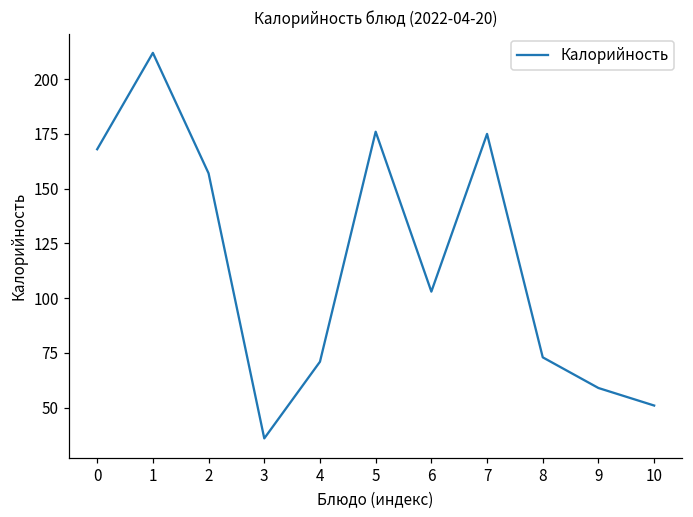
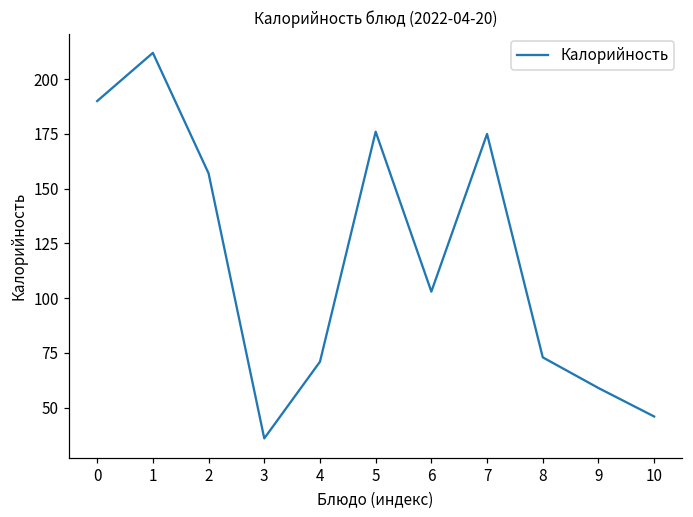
  {
-   "0": 168,
+   "0": 190,
    "1": 212,
    "2": 157,
    "3": 36,
    "4": 71,
    "5": 176,
    "6": 103,
    "7": 175,
    "8": 73,
    "9": 59,
-   "10": 51
+   "10": 46
  }
